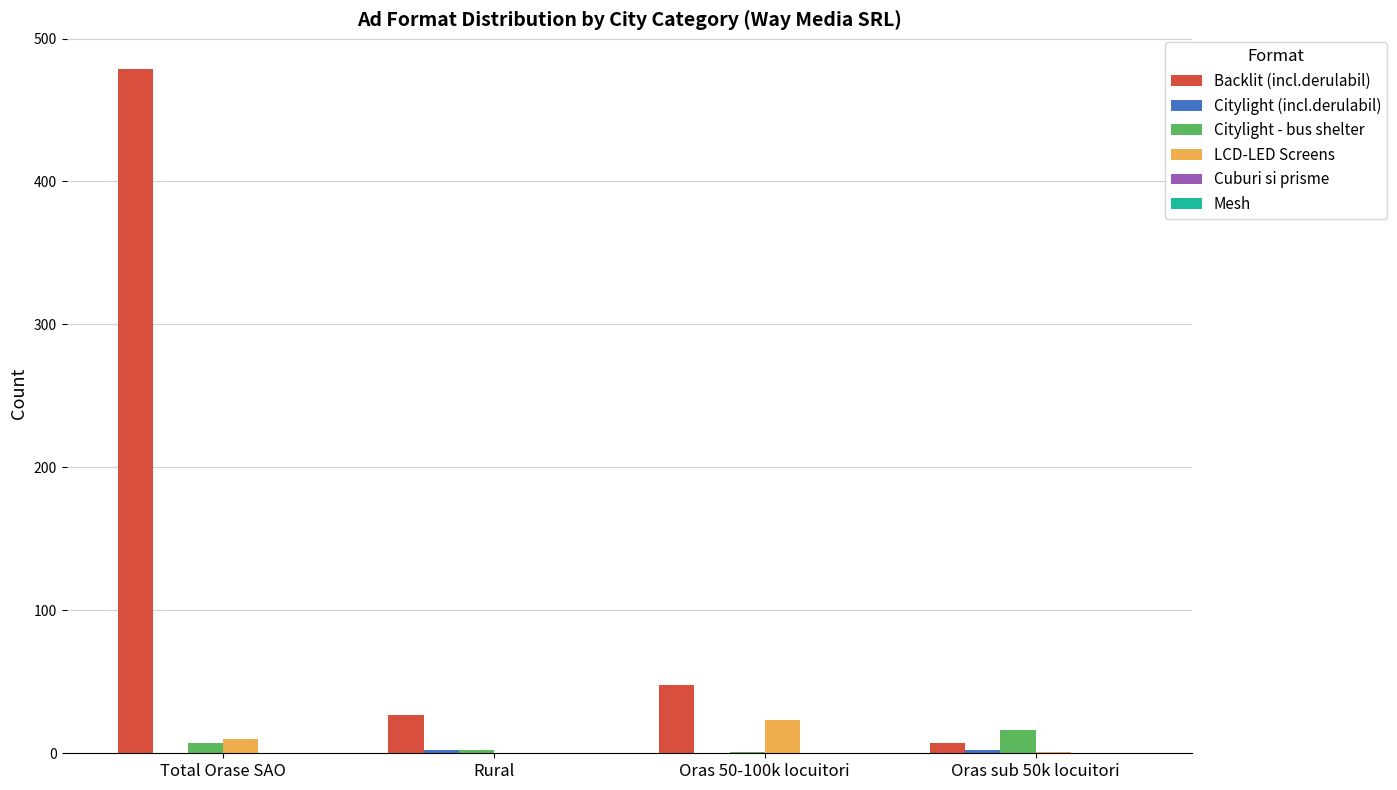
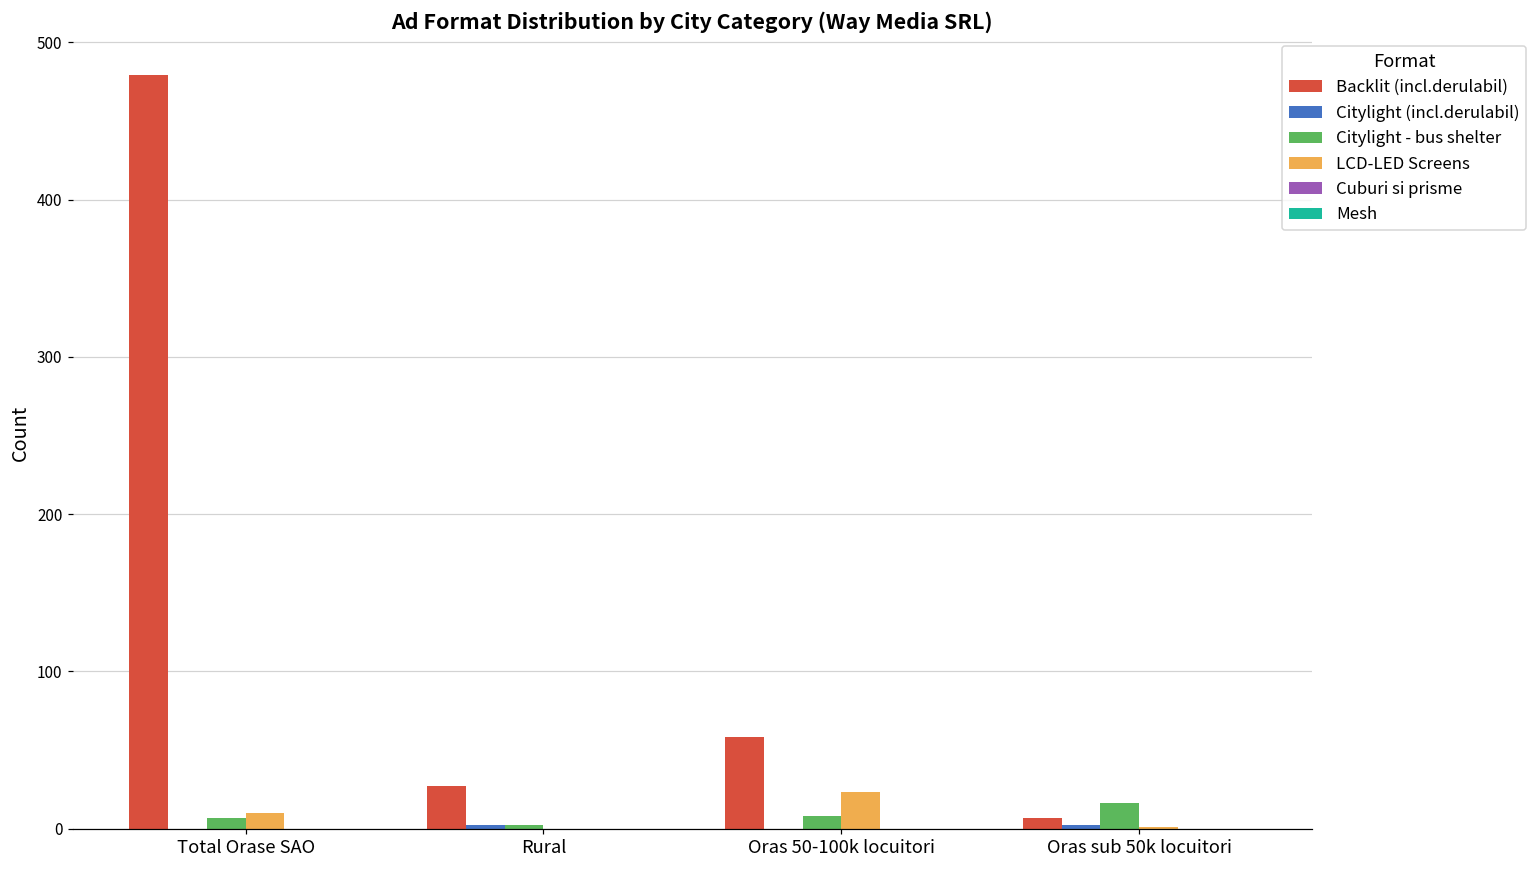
  {
    "Backlit (incl.derulabil)": {
      "Total Orase SAO": 479,
      "Rural": 27,
-     "Oras 50-100k locuitori": 48,
+     "Oras 50-100k locuitori": 58,
      "Oras sub 50k locuitori": 7
    },
    "Citylight (incl.derulabil)": {
      "Total Orase SAO": 0,
      "Rural": 2,
      "Oras 50-100k locuitori": 0,
      "Oras sub 50k locuitori": 2
    },
    "Citylight - bus shelter": {
      "Total Orase SAO": 7,
      "Rural": 2,
-     "Oras 50-100k locuitori": 1,
+     "Oras 50-100k locuitori": 8,
      "Oras sub 50k locuitori": 16
    },
    "LCD-LED Screens": {
      "Total Orase SAO": 10,
      "Rural": 0,
      "Oras 50-100k locuitori": 23
    },
    "Cuburi si prisme": {
      "Total Orase SAO": 0,
      "Rural": 0,
      "Oras 50-100k locuitori": 0,
      "Oras sub 50k locuitori": 0
    },
    "Mesh": {
      "Total Orase SAO": 0,
      "Rural": 0,
      "Oras 50-100k locuitori": 0,
      "Oras sub 50k locuitori": 0
    }
  }
